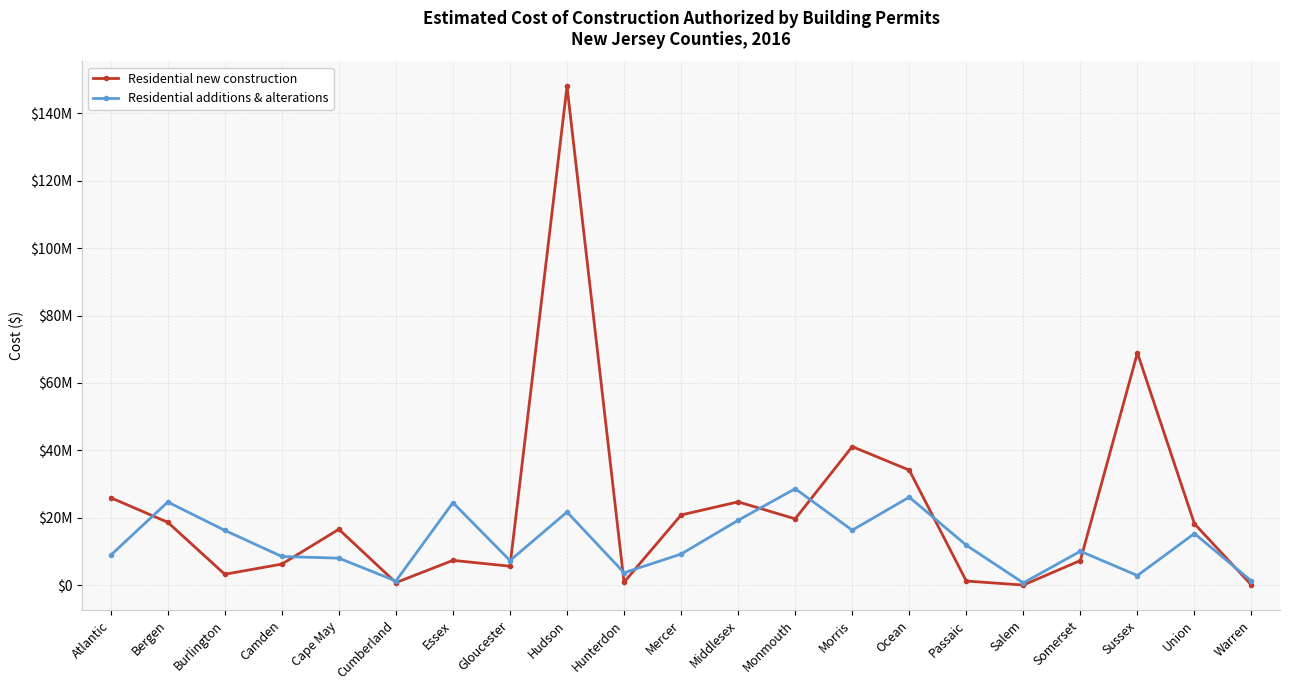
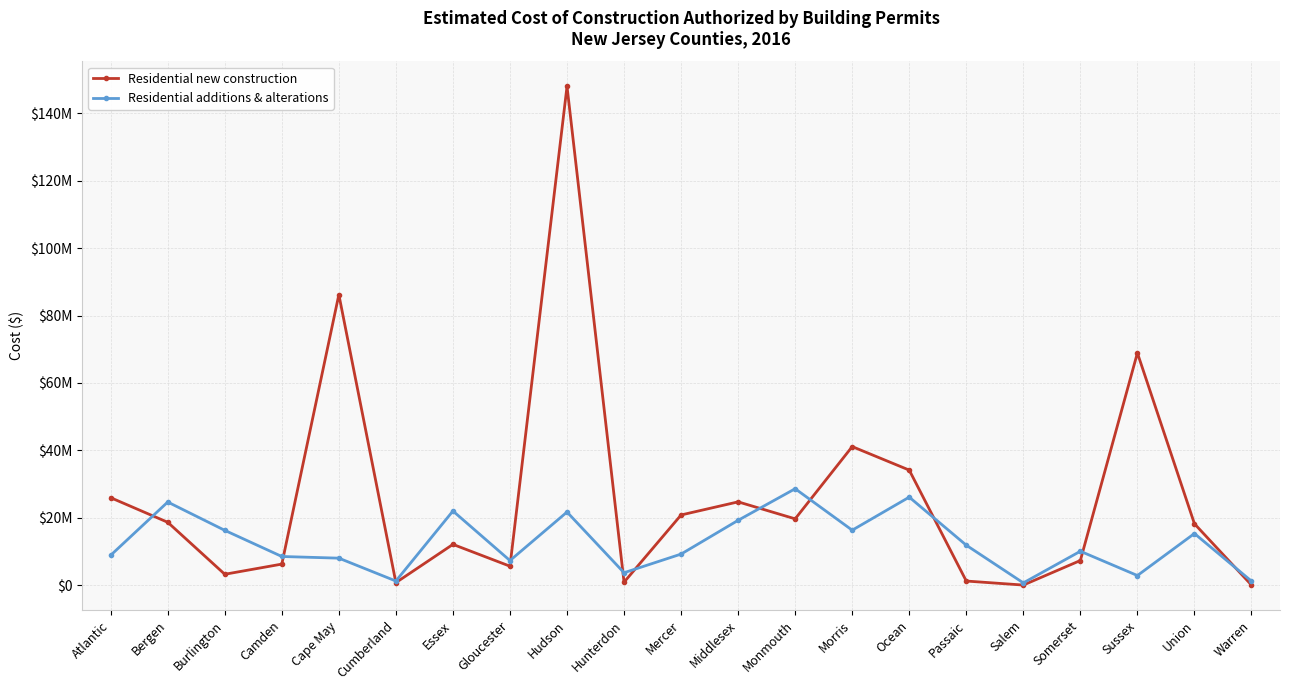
  {
    "Residential new construction": {
      "Atlantic": "$26000000",
      "Bergen": "$19000000",
      "Burlington": "$3000000",
      "Camden": "$6000000",
-     "Cape May": "$17000000",
-     "Essex": "$7000000",
+     "Cape May": "$86000000",
+     "Essex": "$12000000",
      "Gloucester": "$6000000",
      "Hudson": "$148000000",
      "Hunterdon": "$1000000",
      "Mercer": "$21000000",
      "Middlesex": "$25000000",
      "Monmouth": "$20000000",
      "Morris": "$41000000",
      "Ocean": "$34000000",
      "Passaic": "$1000000",
      "Somerset": "$7000000",
      "Sussex": "$69000000",
      "Union": "$18000000",
      "Warren": "$0"
    },
    "Residential additions & alterations": {
      "Atlantic": "$9000000",
      "Bergen": "$25000000",
      "Burlington": "$16000000",
      "Camden": "$8000000",
      "Cape May": "$8000000",
-     "Essex": "$24000000",
+     "Essex": "$22000000",
      "Gloucester": "$7000000",
      "Hudson": "$22000000",
      "Hunterdon": "$4000000",
      "Mercer": "$9000000",
      "Middlesex": "$19000000",
      "Monmouth": "$29000000",
      "Morris": "$16000000",
      "Ocean": "$26000000",
      "Passaic": "$12000000",
      "Somerset": "$10000000",
      "Sussex": "$3000000",
      "Union": "$15000000",
      "Warren": "$1000000"
    }
  }
